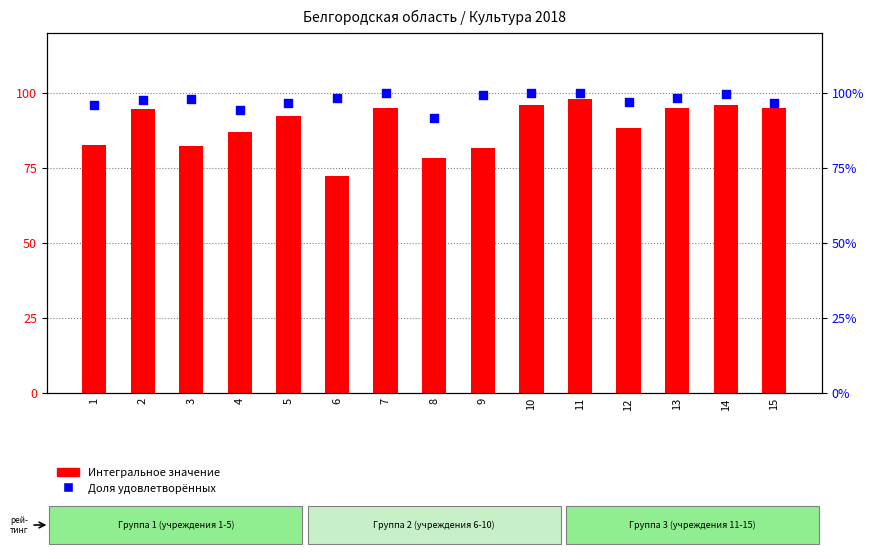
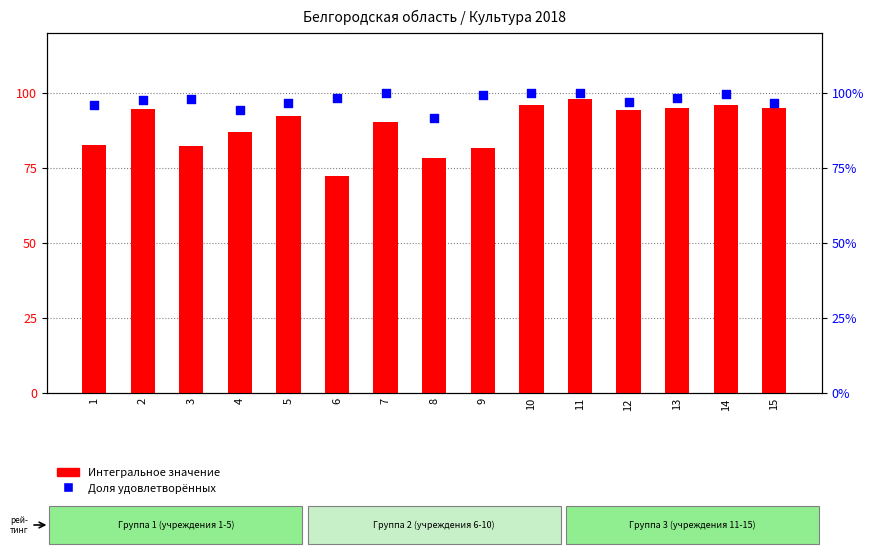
  {
    "Интегральное значение": {
      "1": 83,
      "2": 95,
      "3": 82,
      "4": 87,
      "5": 92,
      "6": 72,
-     "7": 95,
+     "7": 90,
      "8": 78,
      "9": 82,
      "10": 96,
      "11": 98,
-     "12": 89,
+     "12": 94,
      "13": 95,
      "14": 96,
      "15": 95
    }
  }
